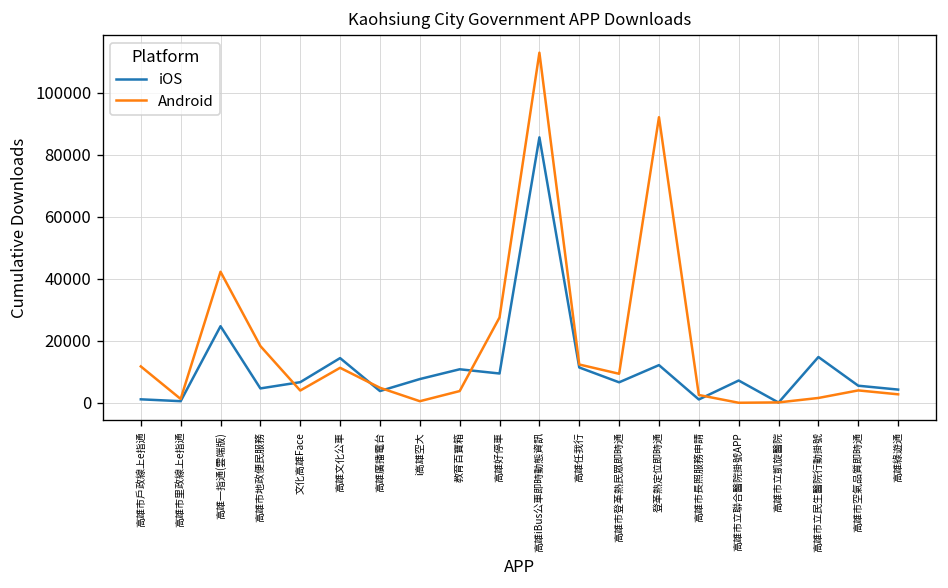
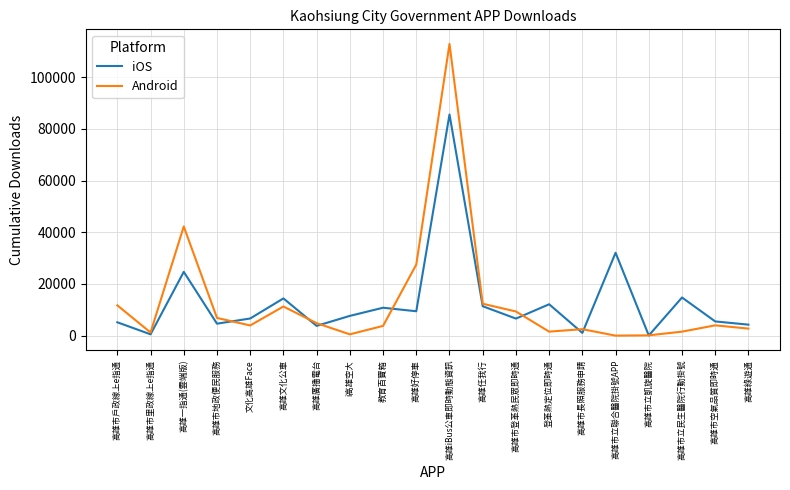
  {
    "iOS": {
-     "高雄市戶政線上e指通": 1000,
+     "高雄市戶政線上e指通": 5000,
      "高雄一指通(雲端版)": 25000,
      "高雄市地政便民服務": 5000,
      "文化高雄Face": 7000,
      "高雄文化公車": 14000,
      "高雄廣播電台": 4000,
      "i高雄空大": 8000,
      "教育百寶箱": 11000,
      "高雄好停車": 9000,
      "高雄iBus公車即時動態資訊": 86000,
      "高雄市登革熱民眾即時通": 7000,
      "登革熱定位即時通": 12000,
      "高雄市長照服務申請": 1000,
-     "高雄市立聯合醫院掛號APP": 7000,
+     "高雄市立聯合醫院掛號APP": 32000,
      "高雄市立民生醫院行動掛號": 15000,
      "高雄市空氣品質即時通": 5000,
      "高雄綠遊通": 4000
    },
    "Android": {
      "高雄市戶政線上e指通": 12000,
      "高雄一指通(雲端版)": 42000,
-     "高雄市地政便民服務": 18000,
+     "高雄市地政便民服務": 7000,
      "文化高雄Face": 4000,
      "高雄文化公車": 11000,
      "高雄廣播電台": 5000,
      "i高雄空大": 1000,
      "教育百寶箱": 4000,
      "高雄好停車": 28000,
      "高雄iBus公車即時動態資訊": 113000,
      "高雄市登革熱民眾即時通": 9000,
-     "登革熱定位即時通": 92000,
+     "登革熱定位即時通": 2000,
      "高雄市長照服務申請": 3000,
      "高雄市立聯合醫院掛號APP": 0,
      "高雄市立民生醫院行動掛號": 2000,
      "高雄市空氣品質即時通": 4000,
      "高雄綠遊通": 3000
    }
  }
